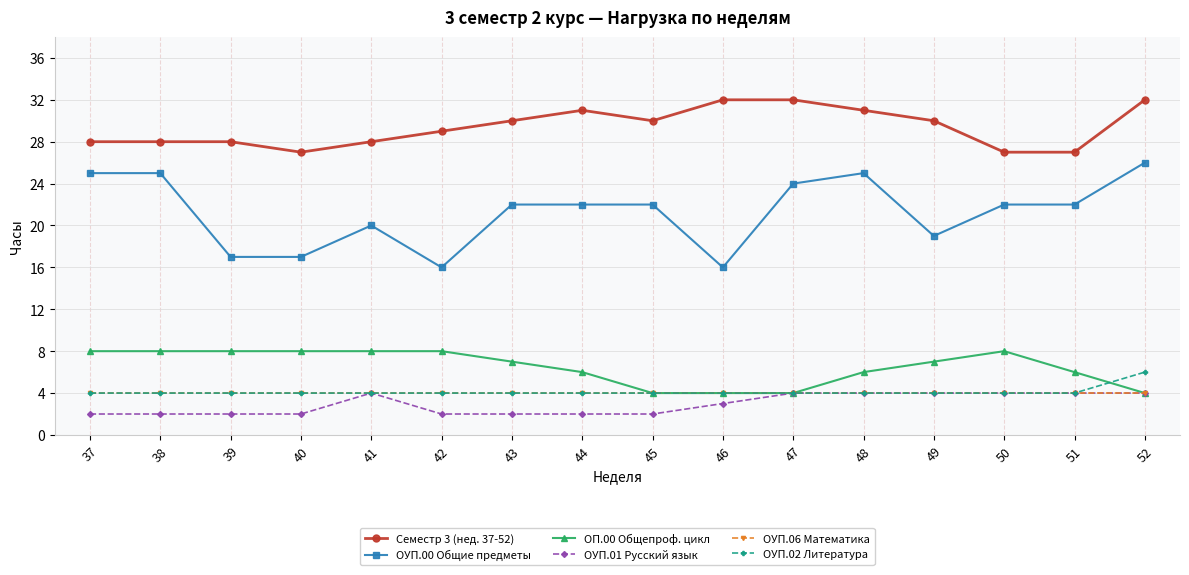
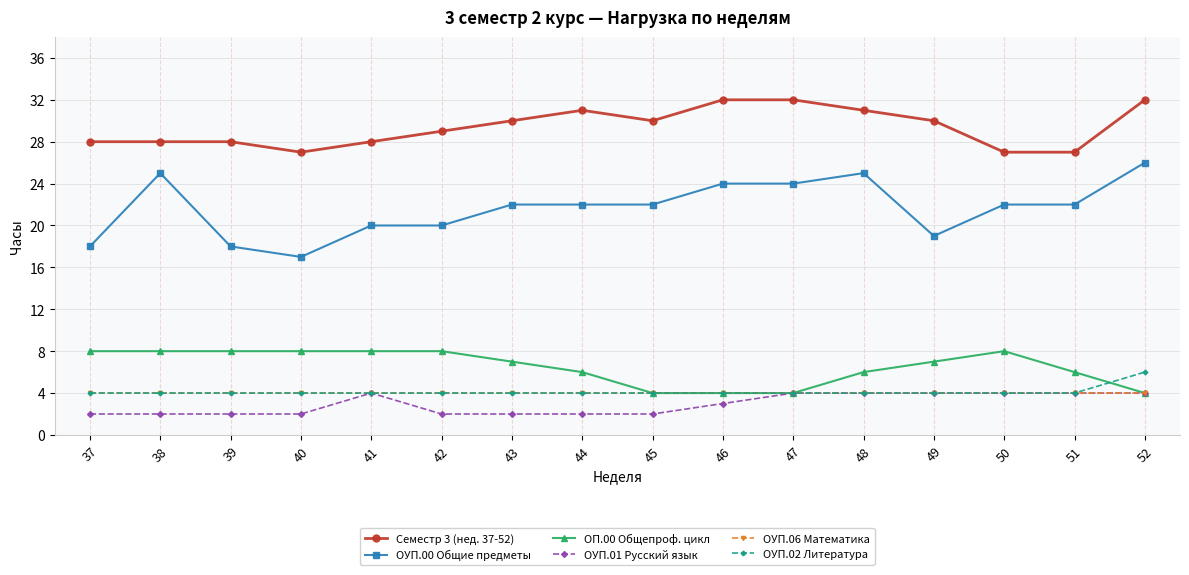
  {
    "Семестр 3 (нед. 37-52)": {
      "37": 28,
      "38": 28,
      "39": 28,
      "40": 27,
      "41": 28,
      "42": 29,
      "43": 30,
      "44": 31,
      "45": 30,
      "46": 32,
      "47": 32,
      "48": 31,
      "49": 30,
      "50": 27,
      "51": 27,
      "52": 32
    },
    "ОУП.00 Общие предметы": {
-     "37": 25,
+     "37": 18,
      "38": 25,
-     "39": 17,
+     "39": 18,
      "40": 17,
      "41": 20,
-     "42": 16,
+     "42": 20,
      "43": 22,
      "44": 22,
      "45": 22,
-     "46": 16,
+     "46": 24,
      "47": 24,
      "48": 25,
      "49": 19,
      "50": 22,
      "51": 22,
      "52": 26
    },
    "ОУП.01 Русский язык": {
      "37": 2,
      "38": 2,
      "39": 2,
      "40": 2,
      "42": 2,
      "43": 2,
      "44": 2,
      "45": 2,
      "46": 3
    }
  }
